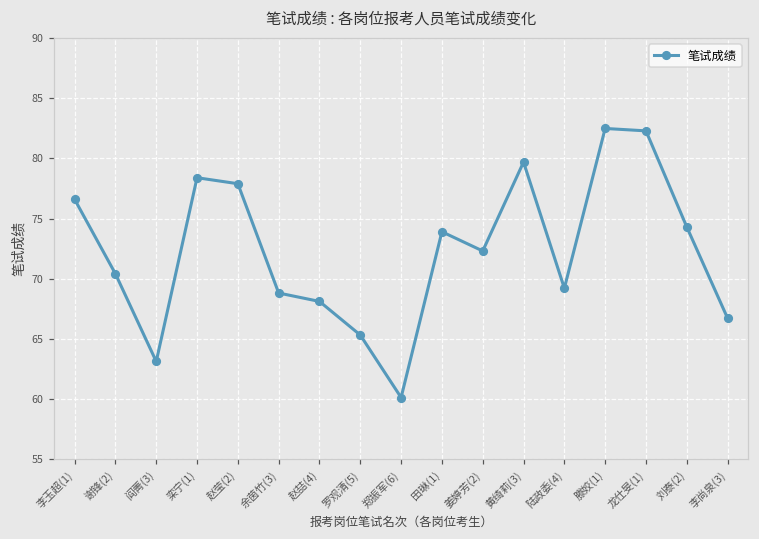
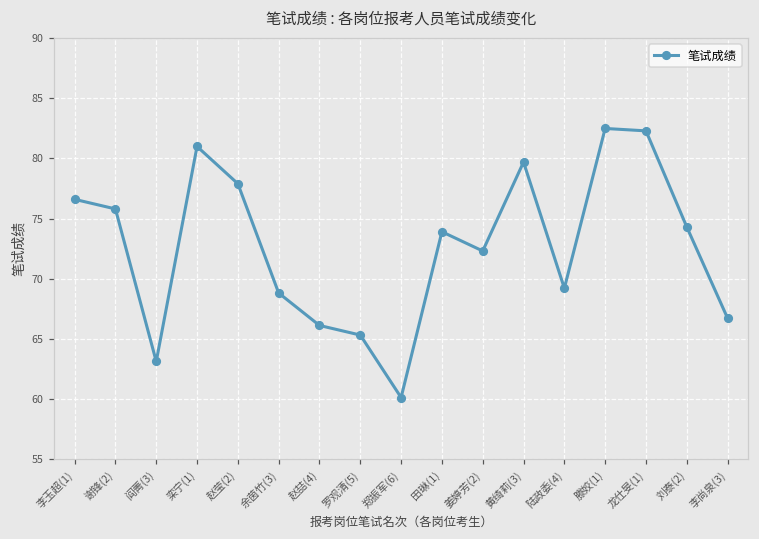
  {
    "李玉超(1)": 76.6,
-   "谢锋(2)": 70.4,
+   "谢锋(2)": 75.8,
    "阎菁(3)": 63.1,
-   "栾宁(1)": 78.4,
+   "栾宁(1)": 81.0,
    "赵莹(2)": 77.9,
    "余茵竹(3)": 68.8,
-   "赵喆(4)": 68.1,
+   "赵喆(4)": 66.1,
    "罗观清(5)": 65.3,
    "郑振军(6)": 60.1,
    "田琳(1)": 73.9,
    "姜婷芳(2)": 72.3,
    "黄绮莉(3)": 79.7,
    "陆政委(4)": 69.2,
    "滕姣(1)": 82.5,
    "龙仕旻(1)": 82.3,
    "刘泰(2)": 74.3,
    "李尚泉(3)": 66.7
  }
